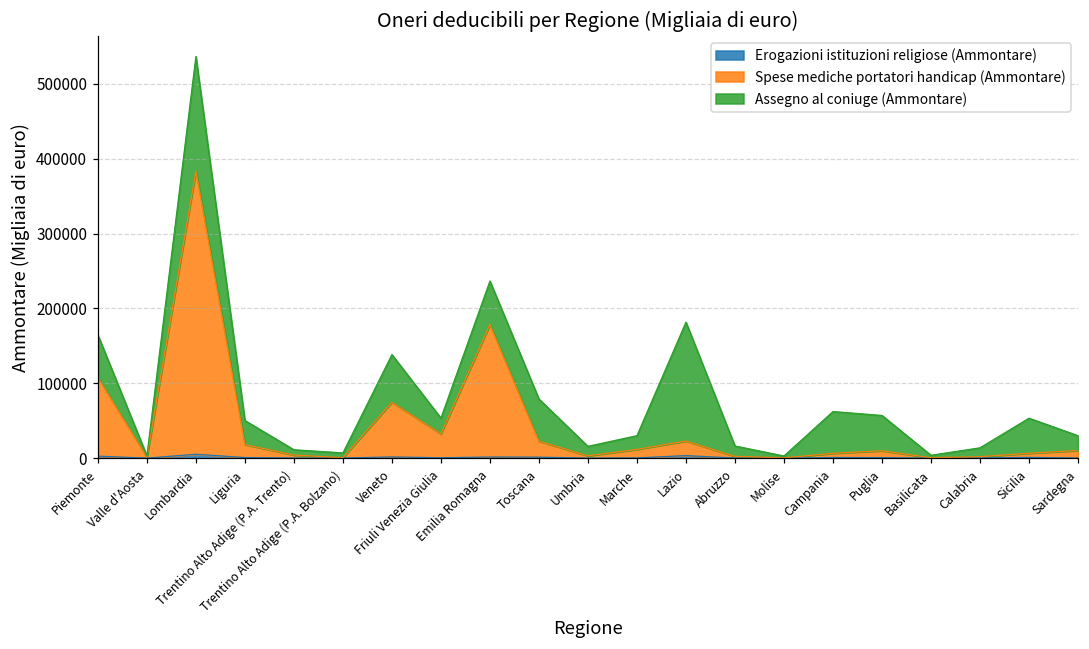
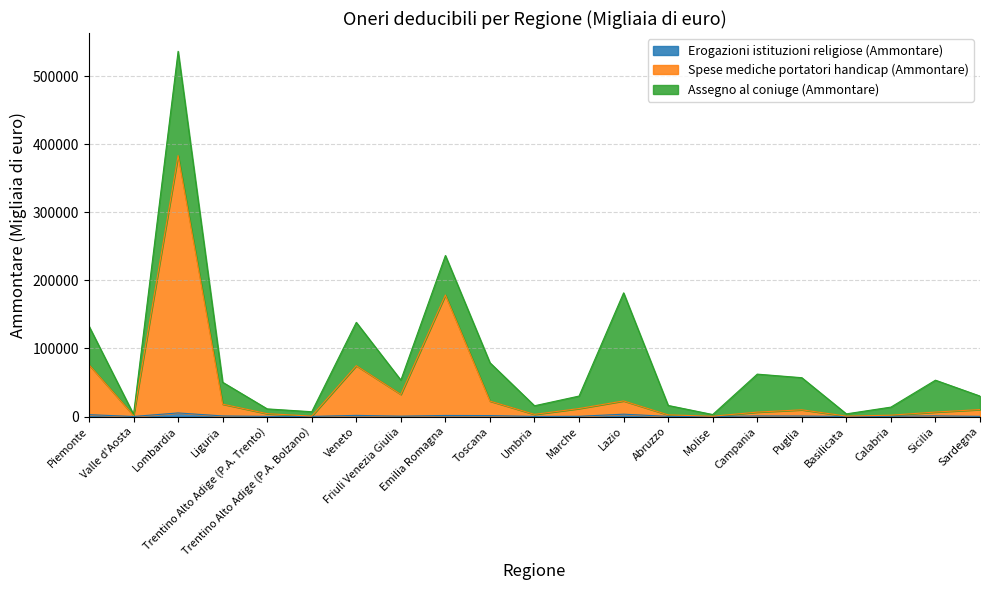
  {
    "Erogazioni istituzioni religiose (Ammontare)": {
      "Piemonte": 0,
      "Lombardia": 10000,
      "Liguria": 0,
      "Trentino Alto Adige (P.A. Trento)": 0,
      "Veneto": 0,
      "Friuli Venezia Giulia": 0,
      "Emilia Romagna": 0,
      "Toscana": 0,
      "Marche": 0,
      "Lazio": 0,
      "Campania": 0,
      "Puglia": 0,
      "Sicilia": 0,
      "Sardegna": 0
    },
    "Spese mediche portatori handicap (Ammontare)": {
-     "Piemonte": 110000,
+     "Piemonte": 70000,
      "Lombardia": 380000,
      "Liguria": 20000,
      "Trentino Alto Adige (P.A. Trento)": 0,
      "Veneto": 70000,
      "Friuli Venezia Giulia": 30000,
      "Emilia Romagna": 180000,
      "Toscana": 20000,
      "Marche": 10000,
      "Lazio": 20000,
      "Campania": 10000,
      "Puglia": 10000,
      "Sicilia": 10000,
      "Sardegna": 10000
    },
    "Assegno al coniuge (Ammontare)": {
      "Piemonte": 60000,
      "Lombardia": 150000,
      "Liguria": 30000,
      "Trentino Alto Adige (P.A. Trento)": 10000,
      "Trentino Alto Adige (P.A. Bolzano)": 10000,
      "Veneto": 60000,
      "Friuli Venezia Giulia": 20000,
      "Emilia Romagna": 60000,
      "Toscana": 60000,
      "Umbria": 10000,
      "Marche": 20000,
      "Lazio": 160000,
      "Abruzzo": 10000,
      "Campania": 60000,
      "Puglia": 50000,
      "Calabria": 10000,
      "Sicilia": 50000,
      "Sardegna": 20000
    }
  }
